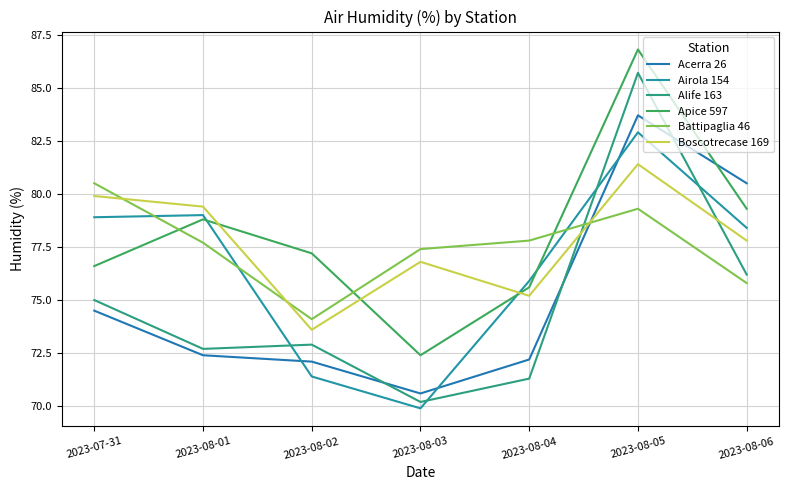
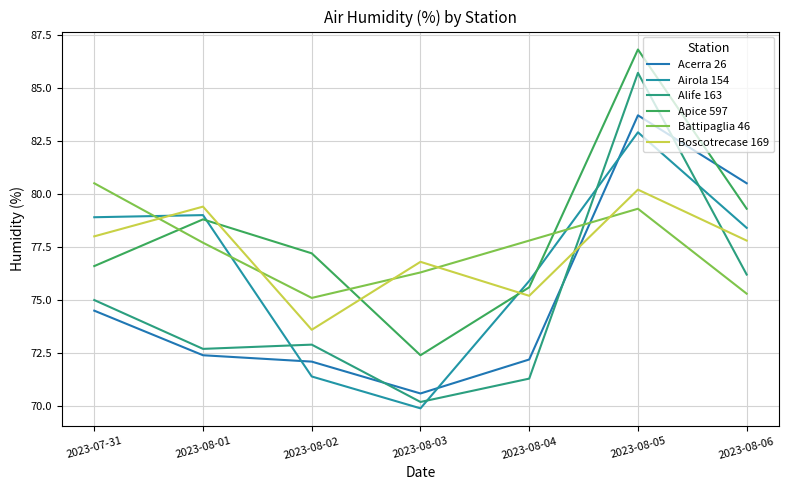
  {
    "Battipaglia 46": {
      "2023-07-31": 80.5,
      "2023-08-01": 77.7,
-     "2023-08-02": 74.1,
-     "2023-08-03": 77.4,
+     "2023-08-02": 75.1,
+     "2023-08-03": 76.3,
      "2023-08-04": 77.8,
      "2023-08-05": 79.3,
-     "2023-08-06": 75.8
+     "2023-08-06": 75.3
    },
    "Boscotrecase 169": {
-     "2023-07-31": 79.9,
+     "2023-07-31": 78.0,
      "2023-08-01": 79.4,
      "2023-08-02": 73.6,
      "2023-08-03": 76.8,
      "2023-08-04": 75.2,
-     "2023-08-05": 81.4,
+     "2023-08-05": 80.2,
      "2023-08-06": 77.8
    }
  }
